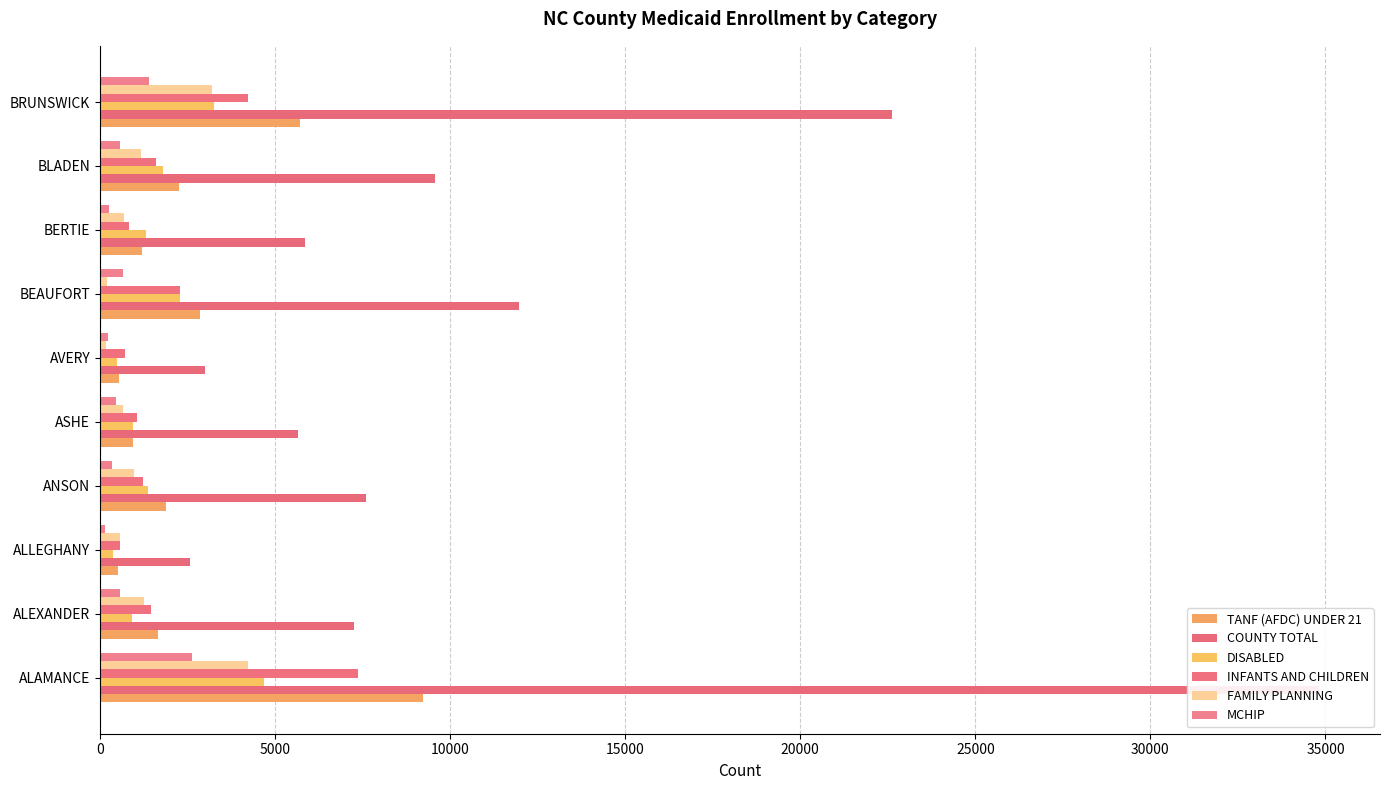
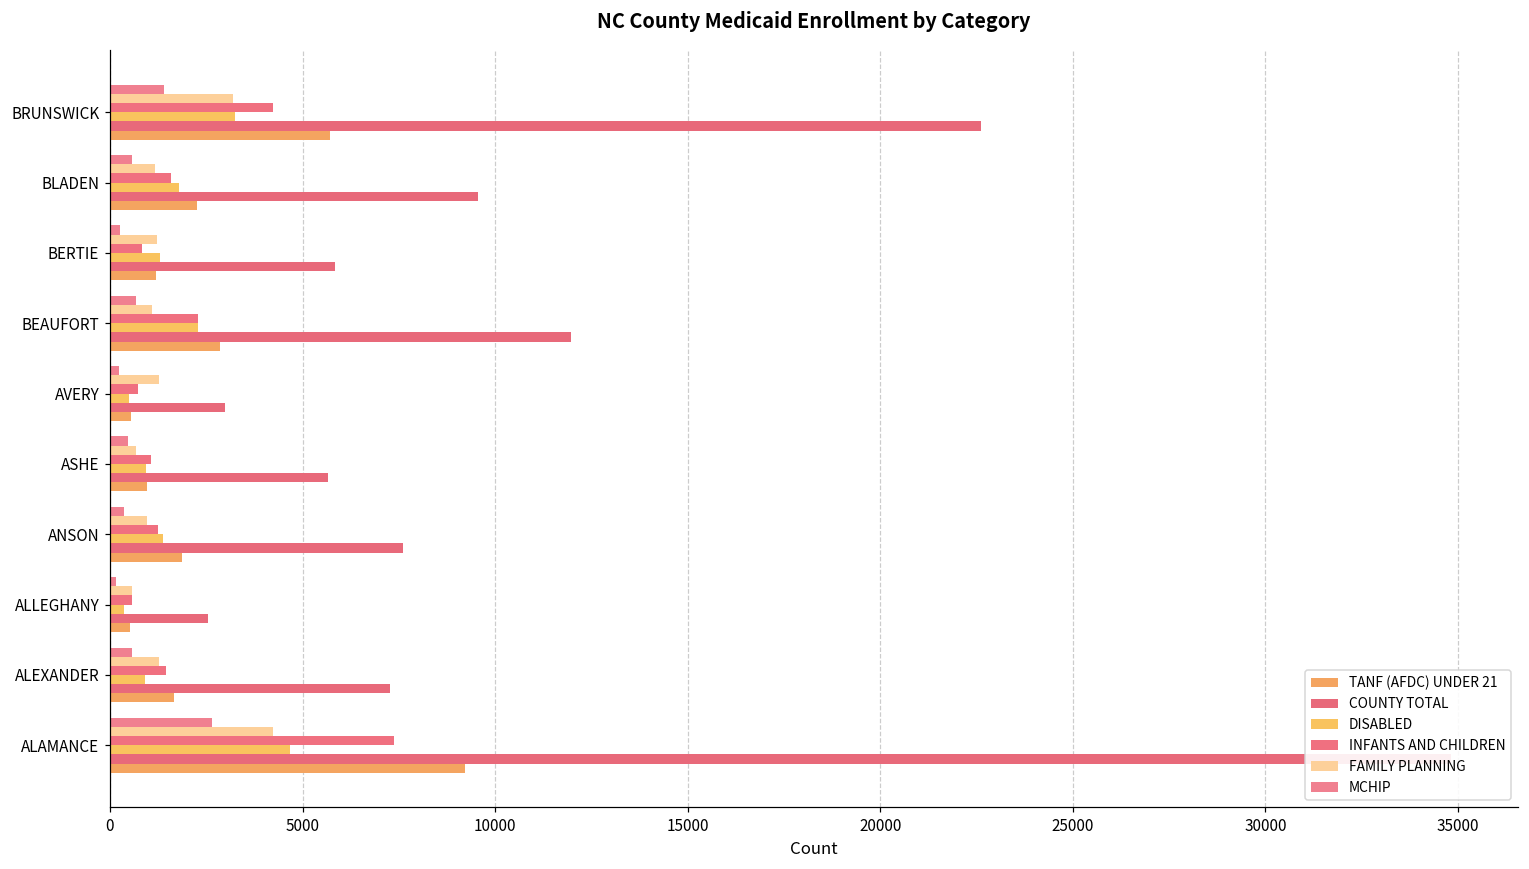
  {
    "FAMILY PLANNING": {
      "BRUNSWICK": 3200,
      "BLADEN": 1200,
-     "BERTIE": 700,
-     "BEAUFORT": 200,
-     "AVERY": 200,
+     "BERTIE": 1200,
+     "BEAUFORT": 1100,
+     "AVERY": 1300,
      "ASHE": 700,
      "ANSON": 1000,
      "ALLEGHANY": 600,
      "ALEXANDER": 1300,
      "ALAMANCE": 4200
    }
  }
